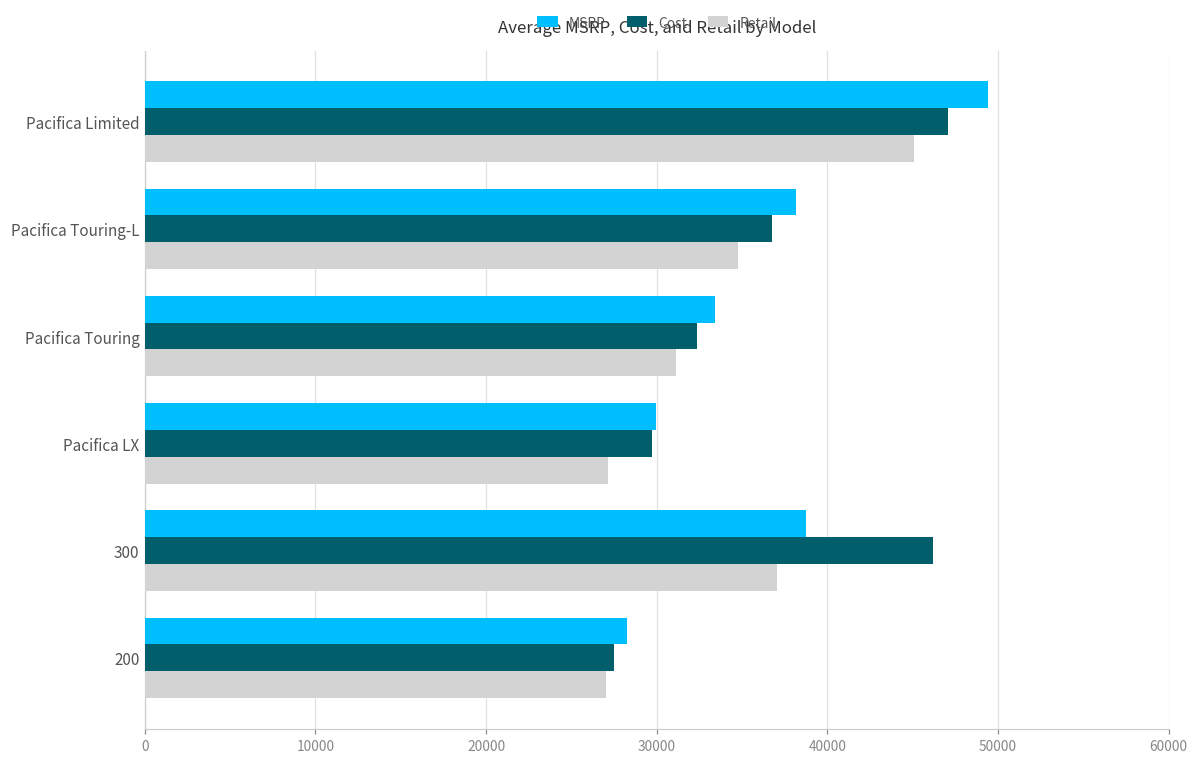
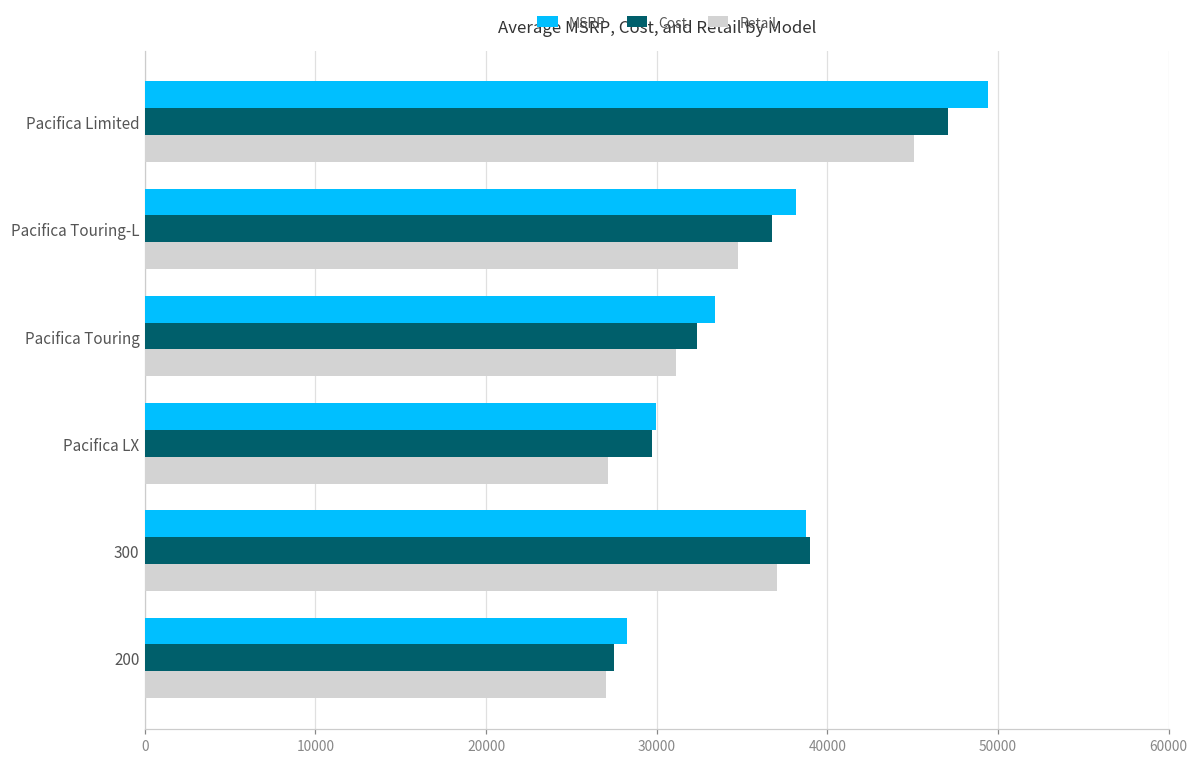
  {
    "MSRP": {
      "Pacifica Limited": 49400,
      "Pacifica Touring-L": 38100,
      "Pacifica Touring": 33400,
      "Pacifica LX": 29900,
      "300": 38800,
      "200": 28200
    },
    "Cost": {
      "Pacifica Limited": 47100,
      "Pacifica Touring-L": 36800,
      "Pacifica Touring": 32400,
      "Pacifica LX": 29700,
-     "300": 46200,
+     "300": 39000,
      "200": 27500
    },
    "Retail": {
      "Pacifica Limited": 45100,
      "Pacifica Touring-L": 34800,
      "Pacifica Touring": 31100,
      "Pacifica LX": 27200,
      "300": 37100,
      "200": 27000
    }
  }
